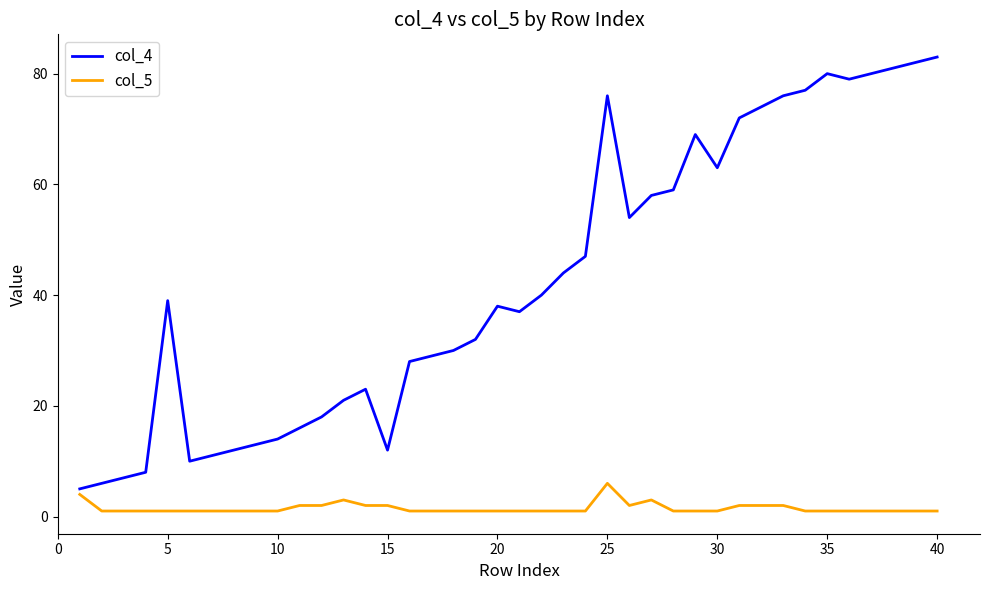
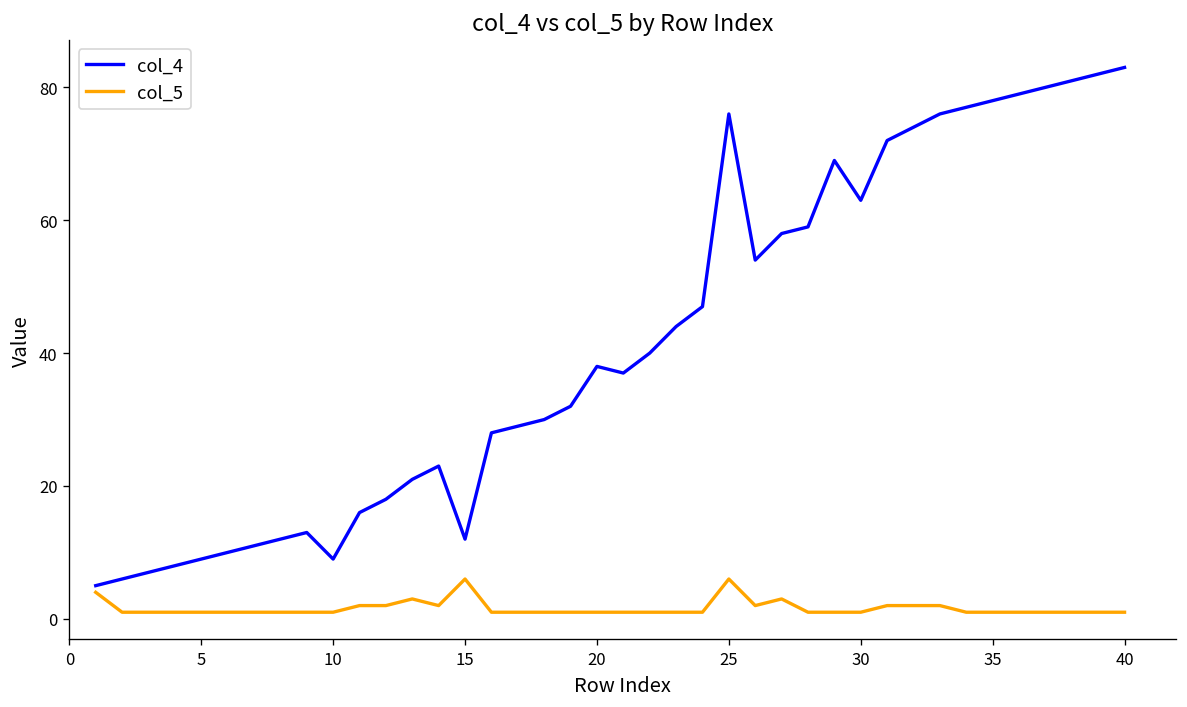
  {
    "col_4": {
-     "5": 39,
-     "10": 14,
+     "5": 9,
+     "10": 9,
      "15": 12,
      "20": 38,
      "25": 76,
      "30": 63,
-     "35": 80,
+     "35": 78,
      "40": 83
    },
    "col_5": {
      "5": 1,
      "10": 1,
-     "15": 2,
+     "15": 6,
      "20": 1,
      "25": 6,
      "30": 1,
      "35": 1,
      "40": 1
    }
  }
